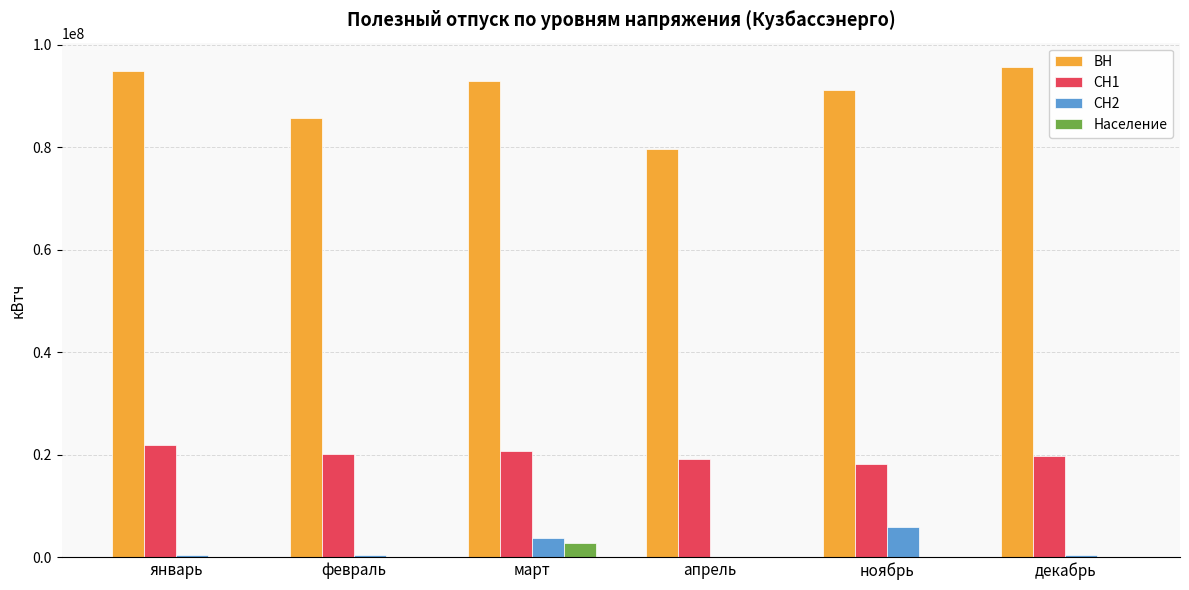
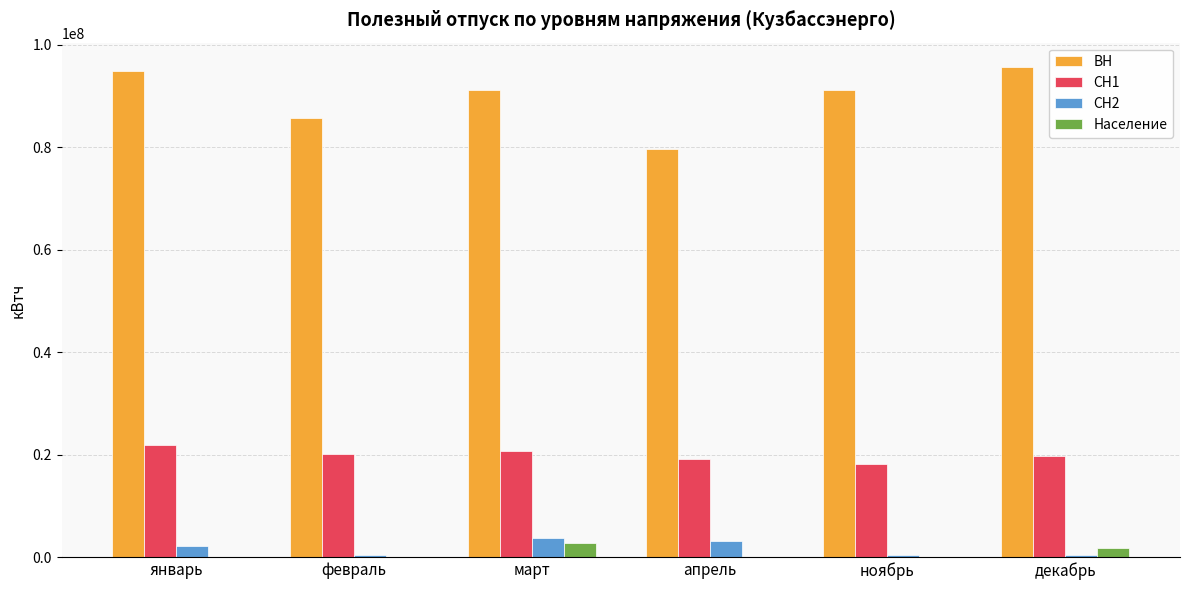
  {
    "ВН": {
      "январь": 95000000,
      "февраль": 86000000,
-     "март": 93000000,
+     "март": 91000000,
      "апрель": 80000000,
      "ноябрь": 91000000,
      "декабрь": 96000000
    },
    "СН1": {
      "январь": 22000000,
      "февраль": 20000000,
      "март": 21000000,
      "апрель": 19000000,
      "ноябрь": 18000000,
      "декабрь": 20000000
    },
    "СН2": {
-     "январь": 0,
+     "январь": 2000000,
      "февраль": 1000000,
      "март": 4000000,
-     "апрель": 0,
-     "ноябрь": 6000000,
+     "апрель": 3000000,
+     "ноябрь": 0,
      "декабрь": 1000000
    },
    "Население": {
      "март": 3000000,
-     "декабрь": 0
+     "декабрь": 2000000
    }
  }
